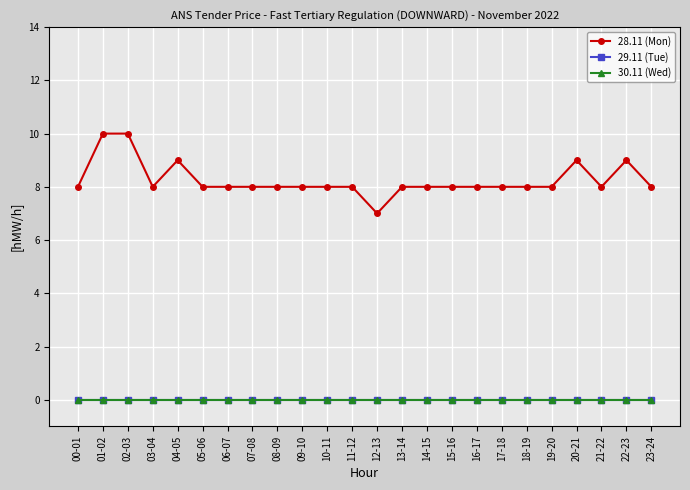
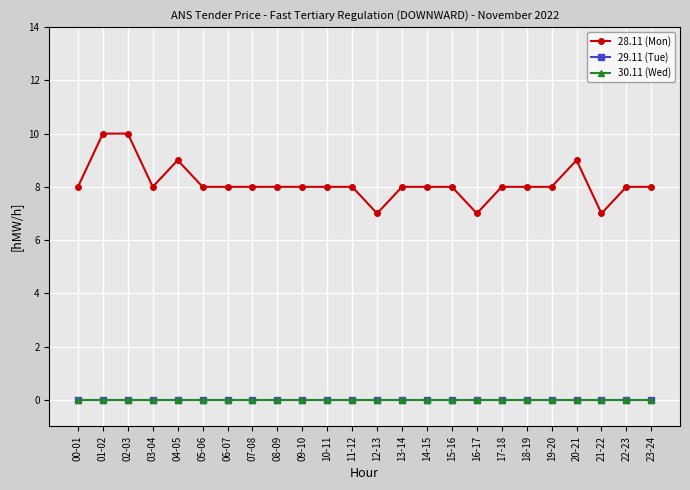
  {
    "28.11 (Mon)": {
      "00-01": 8,
      "01-02": 10,
      "02-03": 10,
      "03-04": 8,
      "04-05": 9,
      "05-06": 8,
      "06-07": 8,
      "07-08": 8,
      "08-09": 8,
      "09-10": 8,
      "10-11": 8,
      "11-12": 8,
      "12-13": 7,
      "13-14": 8,
      "14-15": 8,
      "15-16": 8,
-     "16-17": 8,
+     "16-17": 7,
      "17-18": 8,
      "18-19": 8,
      "19-20": 8,
      "20-21": 9,
-     "21-22": 8,
-     "22-23": 9,
+     "21-22": 7,
+     "22-23": 8,
      "23-24": 8
    },
    "30.11 (Wed)": {
      "00-01": 0,
      "01-02": 0,
      "02-03": 0,
      "03-04": 0,
      "04-05": 0,
      "05-06": 0,
      "06-07": 0,
      "07-08": 0,
      "08-09": 0,
      "09-10": 0,
      "10-11": 0,
      "11-12": 0,
      "12-13": 0,
      "13-14": 0,
      "14-15": 0,
      "15-16": 0,
      "16-17": 0,
      "17-18": 0,
      "18-19": 0,
      "19-20": 0,
      "20-21": 0,
      "21-22": 0,
      "22-23": 0,
      "23-24": 0
    }
  }
